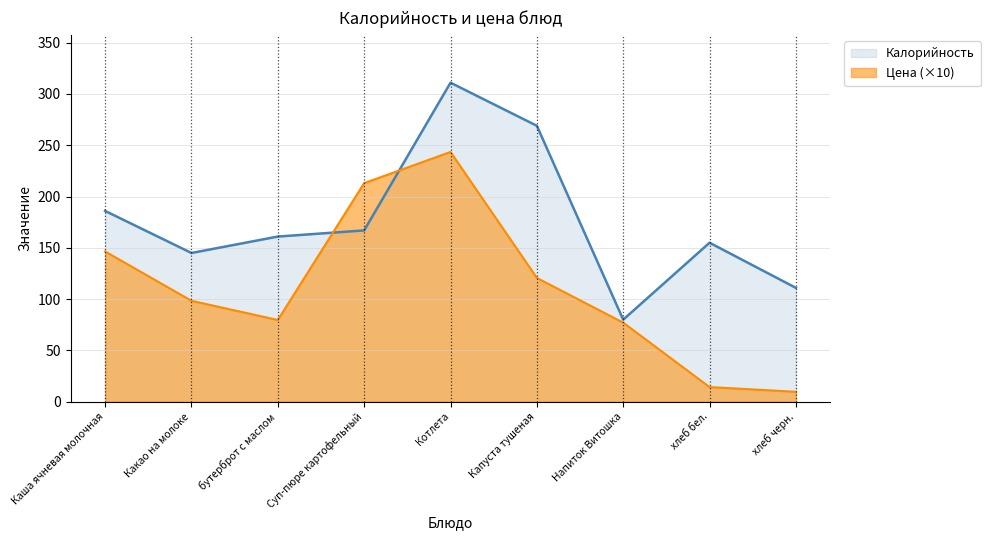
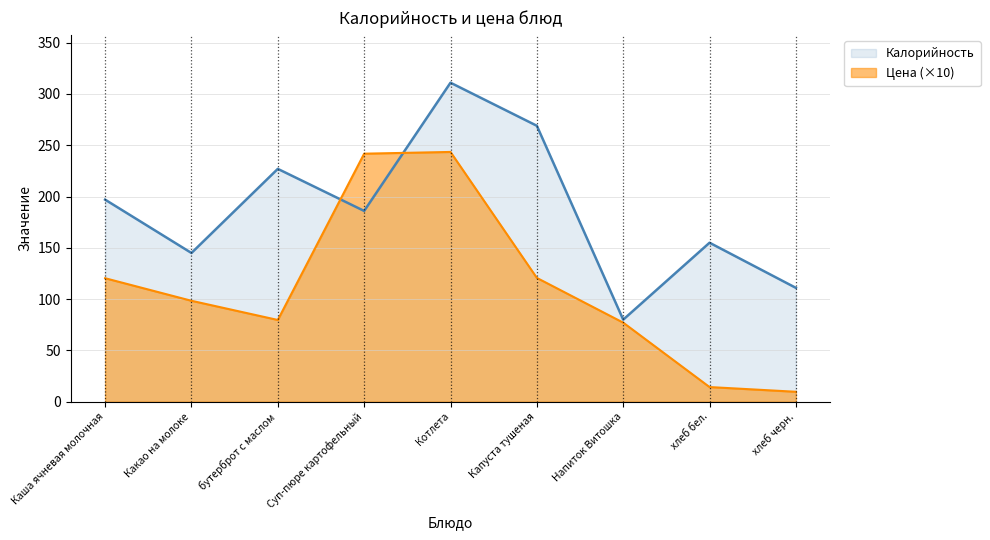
  {
    "Калорийность": {
-     "Каша ячневая молочная": 186,
+     "Каша ячневая молочная": 197,
      "Какао на молоке": 145,
-     "бутерброт с маслом": 161,
-     "Суп-пюре картофельный": 167,
+     "бутерброт с маслом": 227,
+     "Суп-пюре картофельный": 186,
      "Котлета": 311,
      "Капуста тушеная": 269,
      "Напиток Витошка": 80,
      "хлеб бел.": 155,
      "хлеб черн.": 111
    },
    "Цена (×10)": {
-     "Каша ячневая молочная": 147,
+     "Каша ячневая молочная": 120,
      "Какао на молоке": 98,
      "бутерброт с маслом": 80,
-     "Суп-пюре картофельный": 213,
+     "Суп-пюре картофельный": 242,
      "Котлета": 244,
      "Капуста тушеная": 121,
      "Напиток Витошка": 77,
      "хлеб бел.": 14,
      "хлеб черн.": 10
    }
  }
